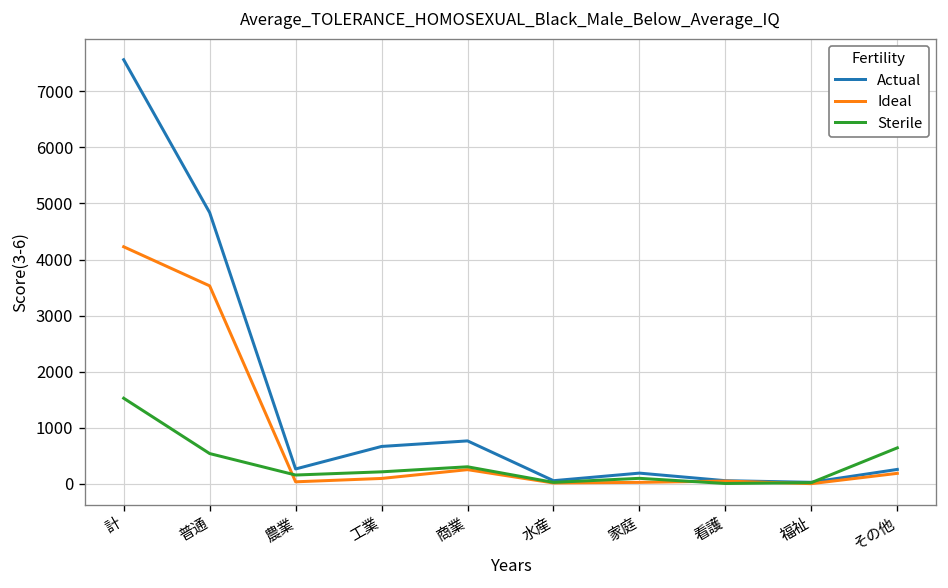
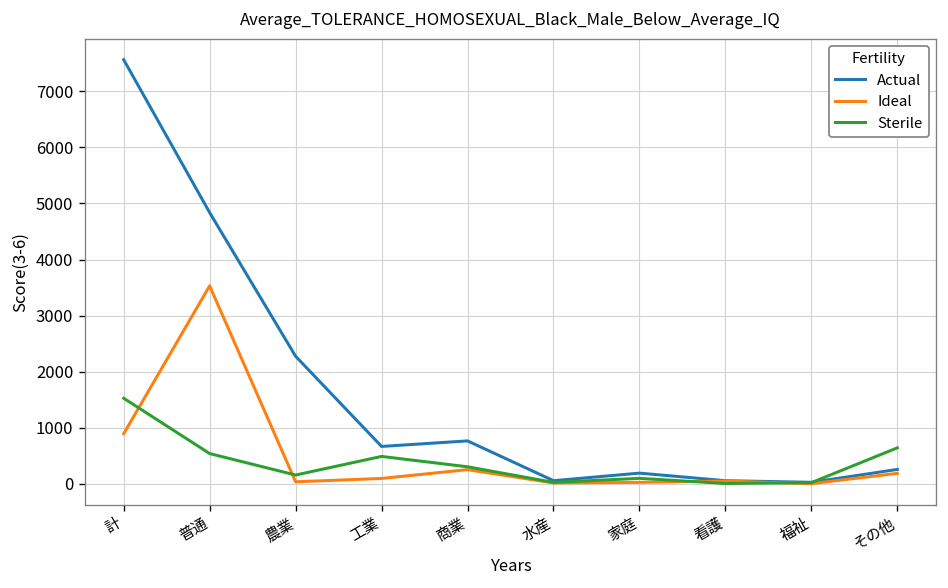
  {
    "Actual": {
      "計": 7600,
      "普通": 4800,
-     "農業": 300,
+     "農業": 2300,
      "工業": 700,
      "商業": 800,
      "家庭": 200,
      "その他": 300
    },
    "Ideal": {
-     "計": 4200,
+     "計": 900,
      "普通": 3500,
      "農業": 0,
      "工業": 100,
      "家庭": 0,
      "その他": 200
    },
    "Sterile": {
      "計": 1500,
      "普通": 500,
      "農業": 200,
-     "工業": 200,
+     "工業": 500,
      "家庭": 100,
      "その他": 600
    }
  }
